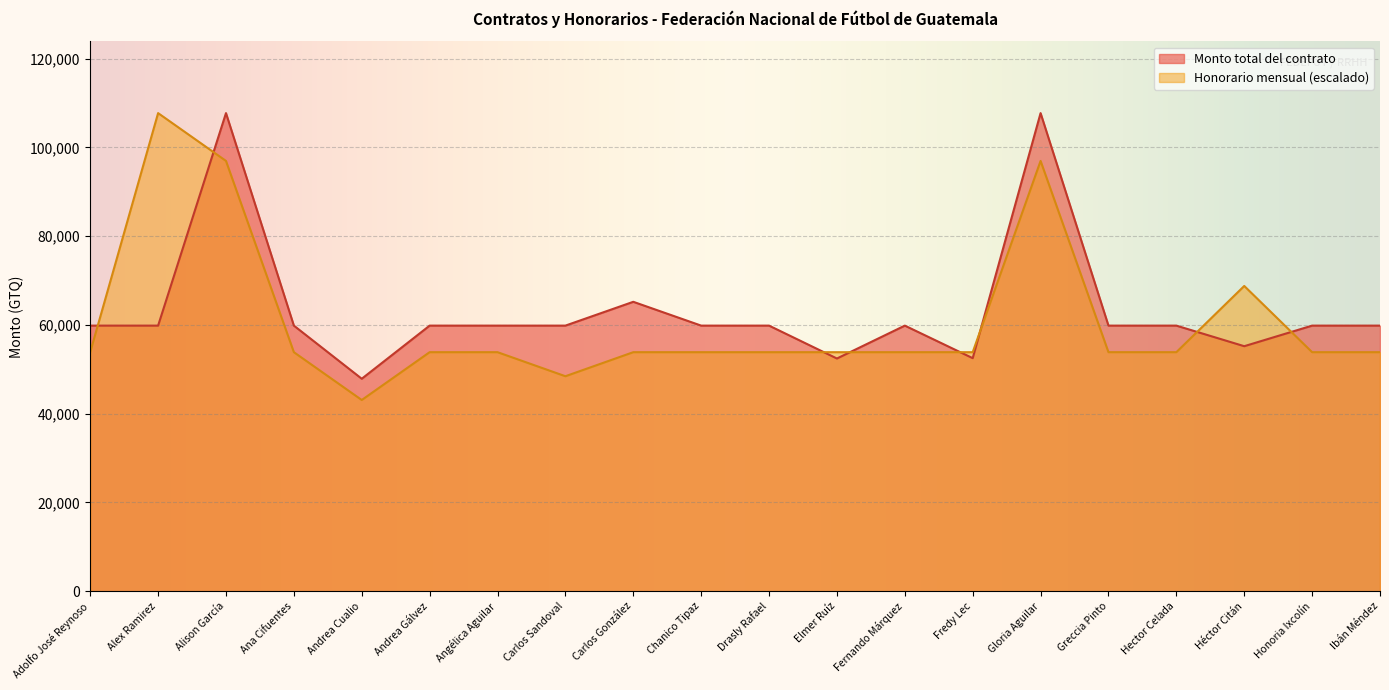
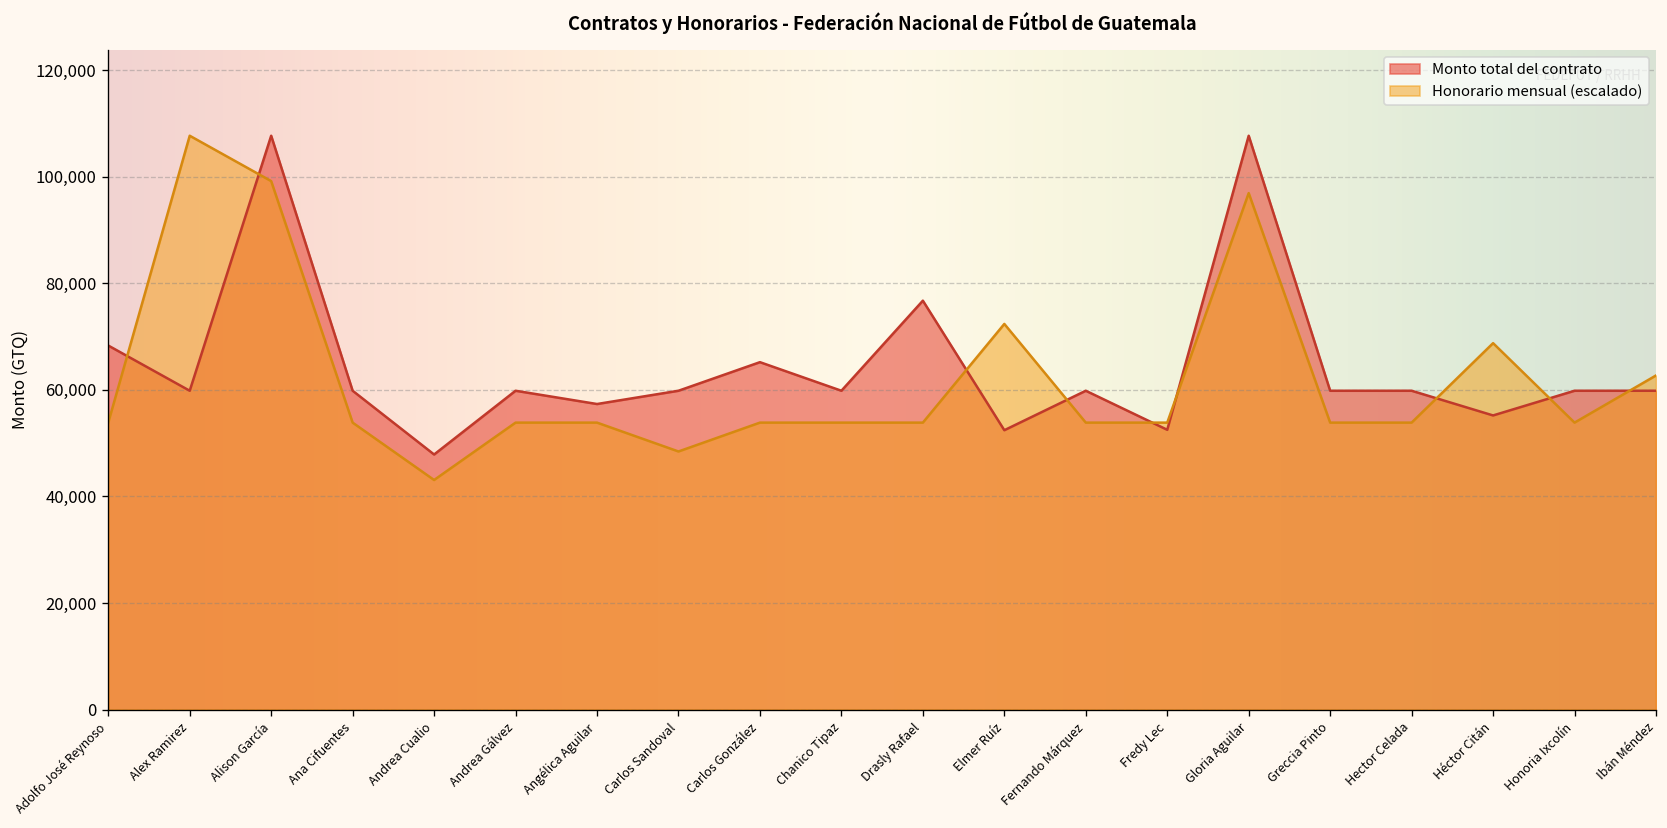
  {
    "Monto total del contrato": {
-     "Adolfo José Reynoso": "60,000",
+     "Adolfo José Reynoso": "68,000",
      "Alex Ramirez": "60,000",
      "Alison García": "108,000",
      "Ana Cifuentes": "60,000",
      "Andrea Cualio": "48,000",
      "Andrea Gálvez": "60,000",
-     "Angélica Aguilar": "60,000",
+     "Angélica Aguilar": "57,000",
      "Carlos Sandoval": "60,000",
      "Carlos González": "65,000",
      "Chanico Tipaz": "60,000",
-     "Drasly Rafael": "60,000",
+     "Drasly Rafael": "77,000",
      "Elmer Ruíz": "52,000",
      "Fernando Márquez": "60,000",
      "Fredy Lec": "53,000",
      "Gloria Aguilar": "108,000",
      "Greccia Pinto": "60,000",
      "Hector Celada": "60,000",
      "Héctor Citán": "55,000",
      "Honoria Ixcolín": "60,000",
      "Ibán Méndez": "60,000"
    },
    "Honorario mensual (escalado)": {
      "Adolfo José Reynoso": "54,000",
      "Alex Ramirez": "108,000",
-     "Alison García": "97,000",
+     "Alison García": "99,000",
      "Ana Cifuentes": "54,000",
      "Andrea Cualio": "43,000",
      "Andrea Gálvez": "54,000",
      "Angélica Aguilar": "54,000",
      "Carlos Sandoval": "48,000",
      "Carlos González": "54,000",
      "Chanico Tipaz": "54,000",
      "Drasly Rafael": "54,000",
-     "Elmer Ruíz": "54,000",
+     "Elmer Ruíz": "72,000",
      "Fernando Márquez": "54,000",
      "Fredy Lec": "54,000",
      "Gloria Aguilar": "97,000",
      "Greccia Pinto": "54,000",
      "Hector Celada": "54,000",
      "Héctor Citán": "69,000",
      "Honoria Ixcolín": "54,000",
-     "Ibán Méndez": "54,000"
+     "Ibán Méndez": "63,000"
    }
  }
